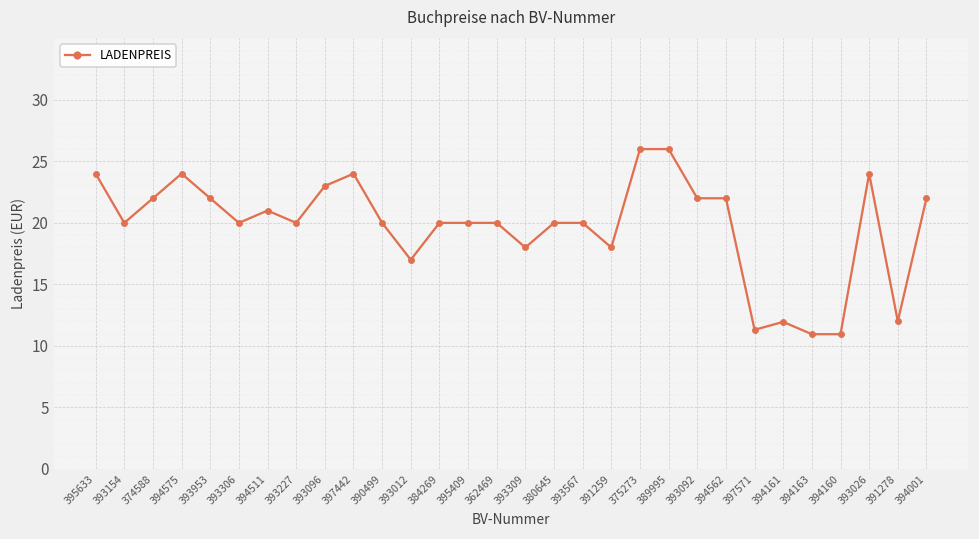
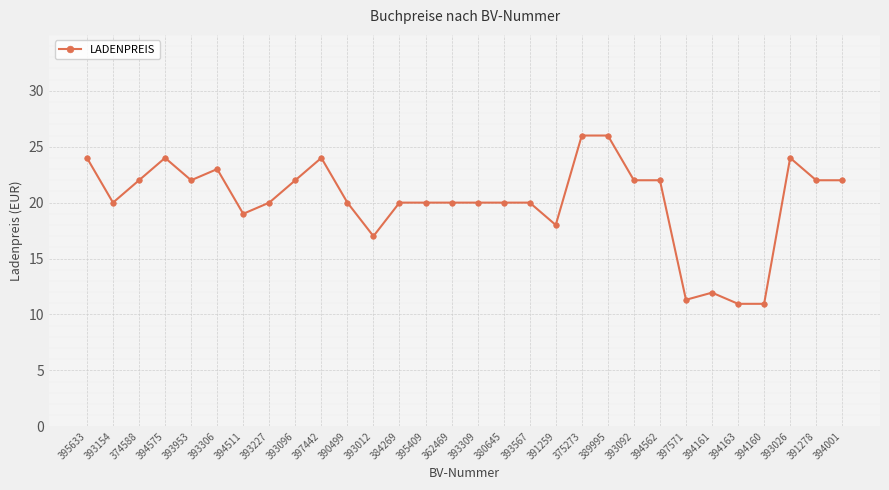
  {
    "395633": 24,
    "393154": 20,
    "374588": 22,
    "394575": 24,
    "393953": 22,
-   "393306": 20,
-   "394511": 21,
+   "393306": 23,
+   "394511": 19,
    "393227": 20,
-   "393096": 23,
+   "393096": 22,
    "397442": 24,
    "390499": 20,
    "393012": 17,
    "384269": 20,
    "395409": 20,
    "362469": 20,
-   "393309": 18,
+   "393309": 20,
    "380645": 20,
    "393567": 20,
    "391259": 18,
    "375273": 26,
    "389995": 26,
    "393092": 22,
    "394562": 22,
    "397571": 11.3,
    "394161": 12,
    "394163": 11,
    "394160": 11,
    "393026": 24,
-   "391278": 12,
+   "391278": 22,
    "394001": 22
  }
